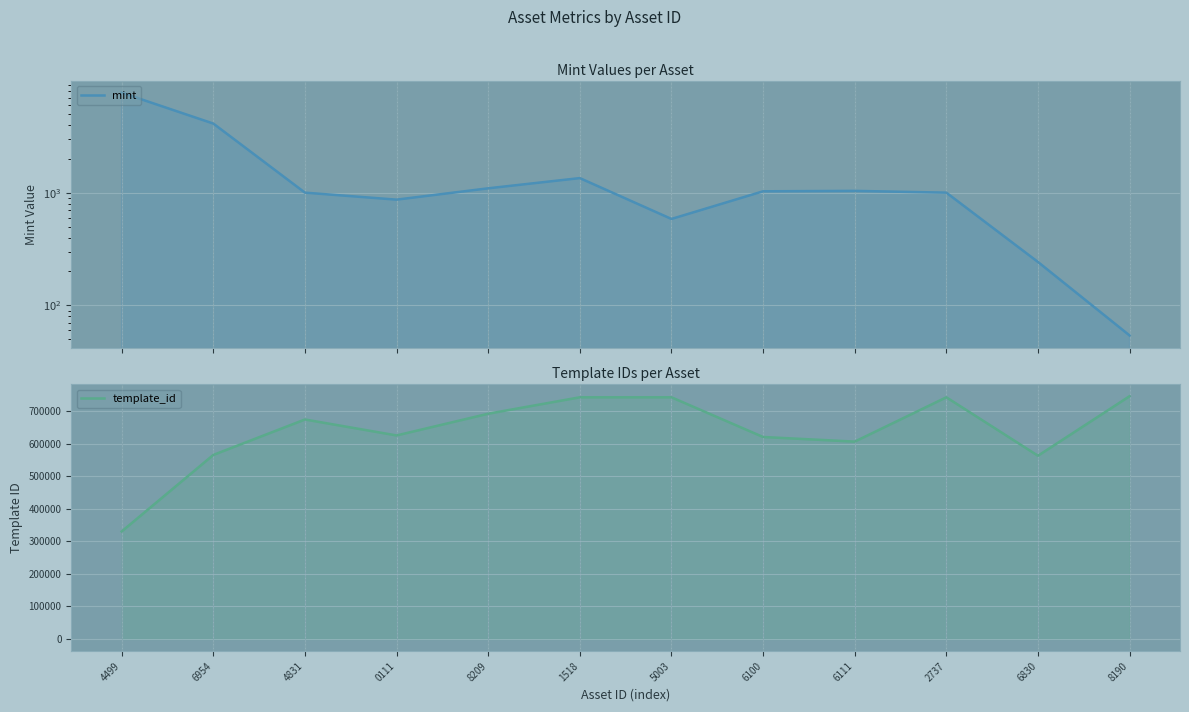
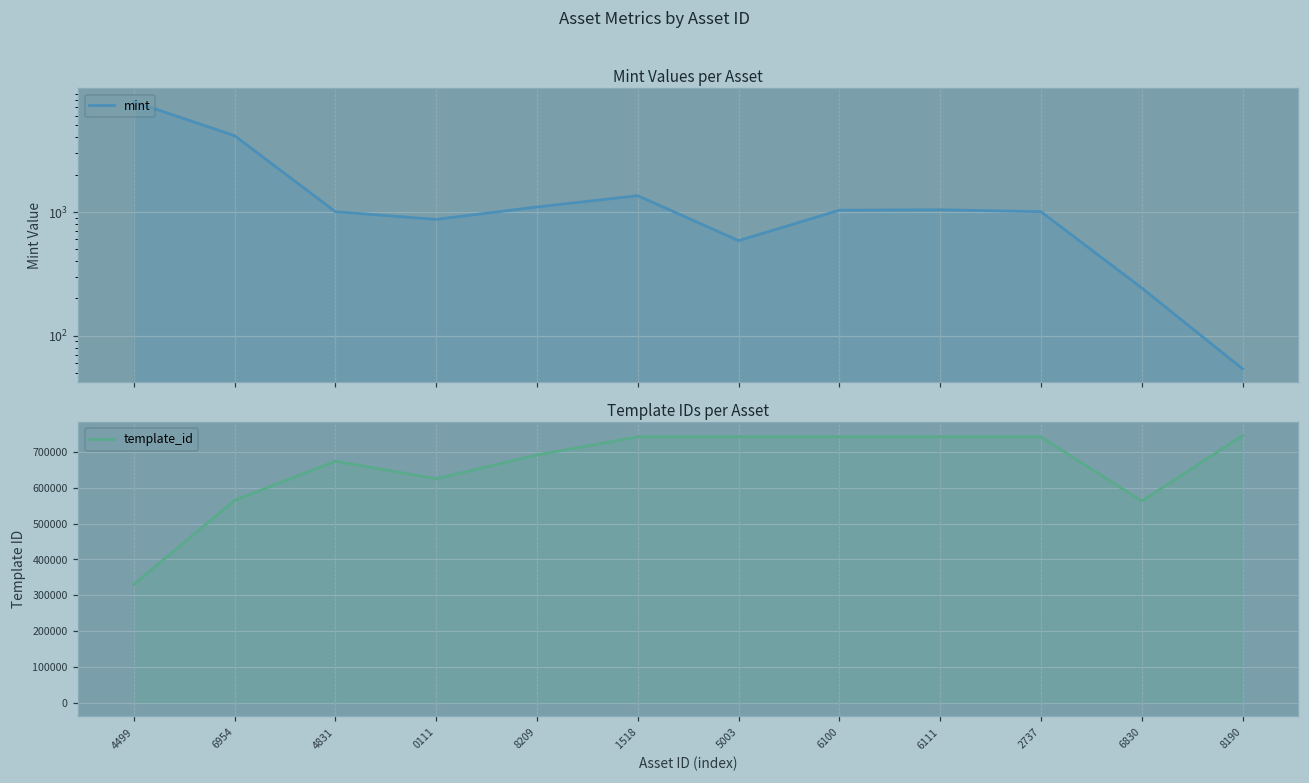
  {
    "Template IDs per Asset": {
      "4499": 330000,
      "6954": 570000,
      "4831": 670000,
      "0111": 630000,
      "8209": 690000,
      "1518": 740000,
      "5003": 740000,
-     "6100": 620000,
-     "6111": 610000,
+     "6100": 740000,
+     "6111": 740000,
      "2737": 740000,
      "6830": 560000,
      "8190": 750000
    }
  }
